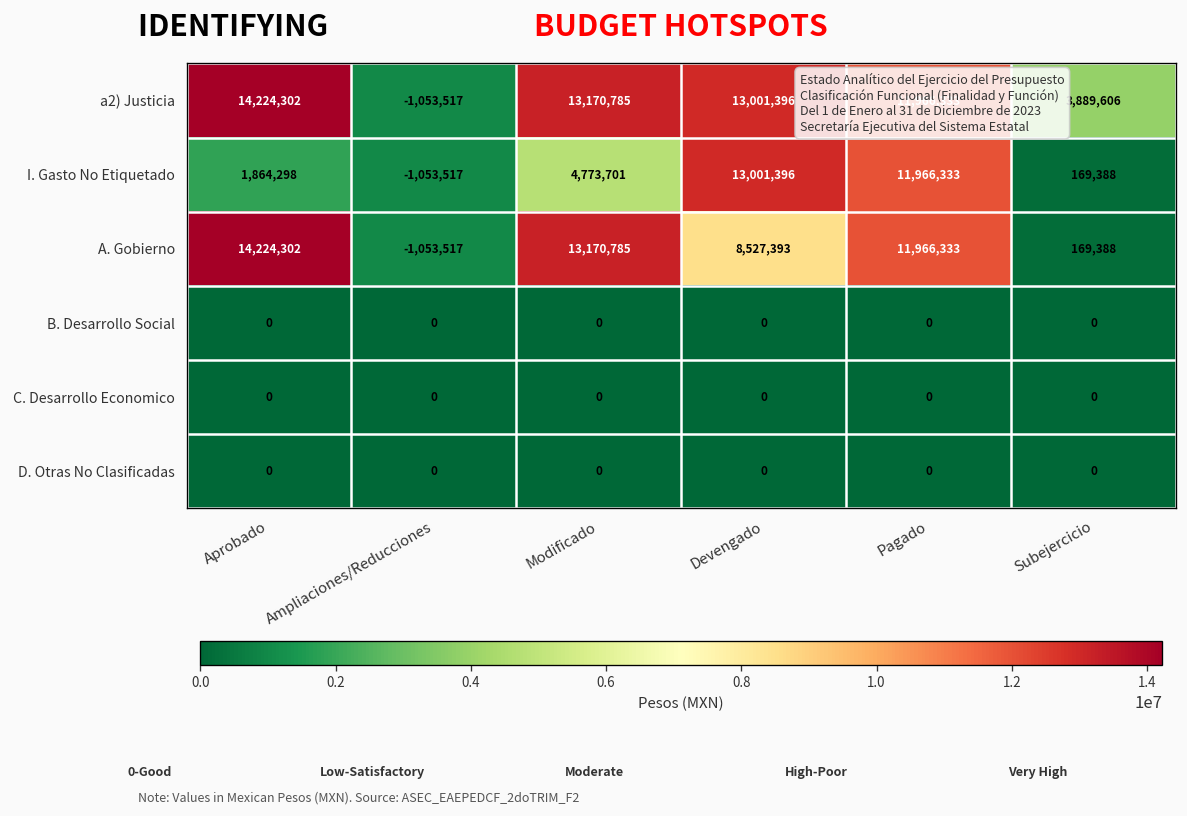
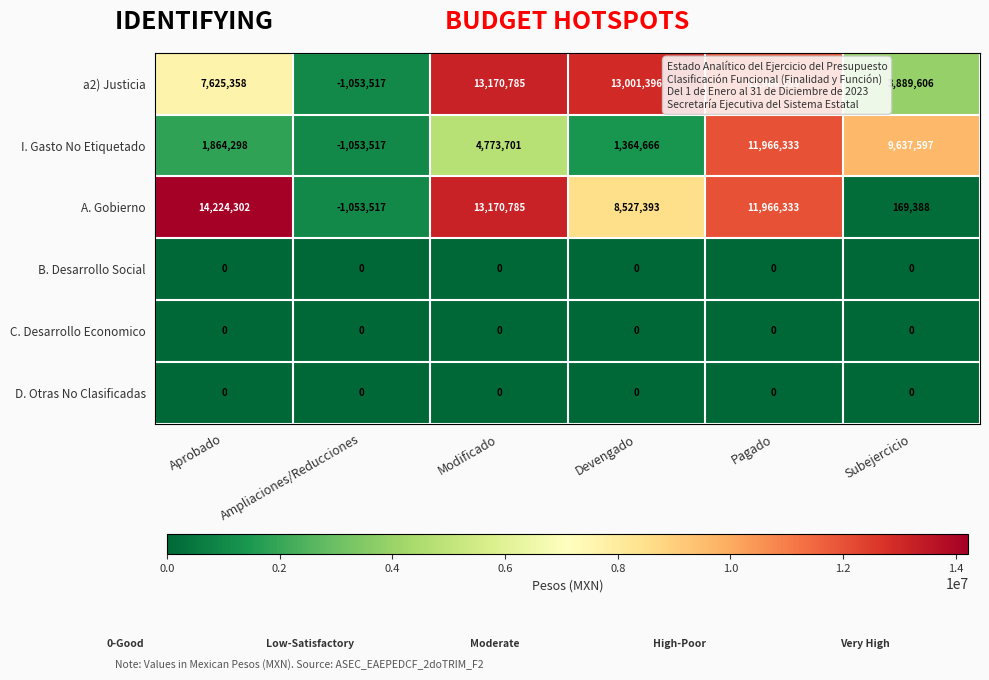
  {
    "a2) Justicia": {
-     "Aprobado": "14,224,302",
+     "Aprobado": "7,625,358",
      "Ampliaciones/Reducciones": "-1,053,517",
      "Modificado": "13,170,785",
      "Devengado": "13,001,396"
    },
    "I. Gasto No Etiquetado": {
      "Aprobado": "1,864,298",
      "Ampliaciones/Reducciones": "-1,053,517",
      "Modificado": "4,773,701",
-     "Devengado": "13,001,396",
+     "Devengado": "1,364,666",
      "Pagado": "11,966,333",
-     "Subejercicio": "169,388"
+     "Subejercicio": "9,637,597"
    },
    "A. Gobierno": {
      "Aprobado": "14,224,302",
      "Ampliaciones/Reducciones": "-1,053,517",
      "Modificado": "13,170,785",
      "Devengado": "8,527,393",
      "Pagado": "11,966,333",
      "Subejercicio": "169,388"
    },
    "B. Desarrollo Social": {
      "Aprobado": "0",
      "Ampliaciones/Reducciones": "0",
      "Modificado": "0",
      "Devengado": "0",
      "Pagado": "0",
      "Subejercicio": "0"
    },
    "C. Desarrollo Economico": {
      "Aprobado": "0",
      "Ampliaciones/Reducciones": "0",
      "Modificado": "0",
      "Devengado": "0",
      "Pagado": "0",
      "Subejercicio": "0"
    },
    "D. Otras No Clasificadas": {
      "Aprobado": "0",
      "Ampliaciones/Reducciones": "0",
      "Modificado": "0",
      "Devengado": "0",
      "Pagado": "0",
      "Subejercicio": "0"
    }
  }
